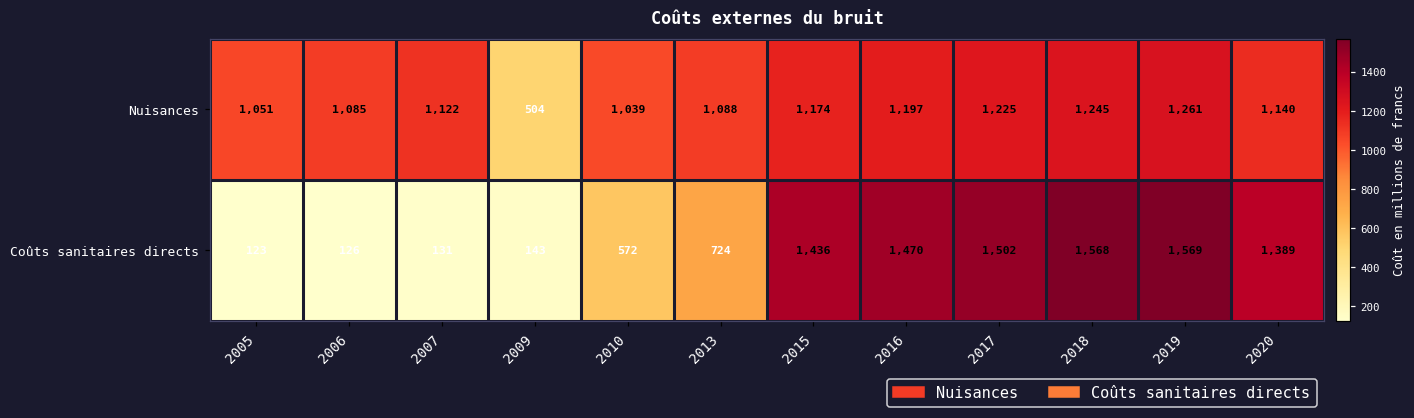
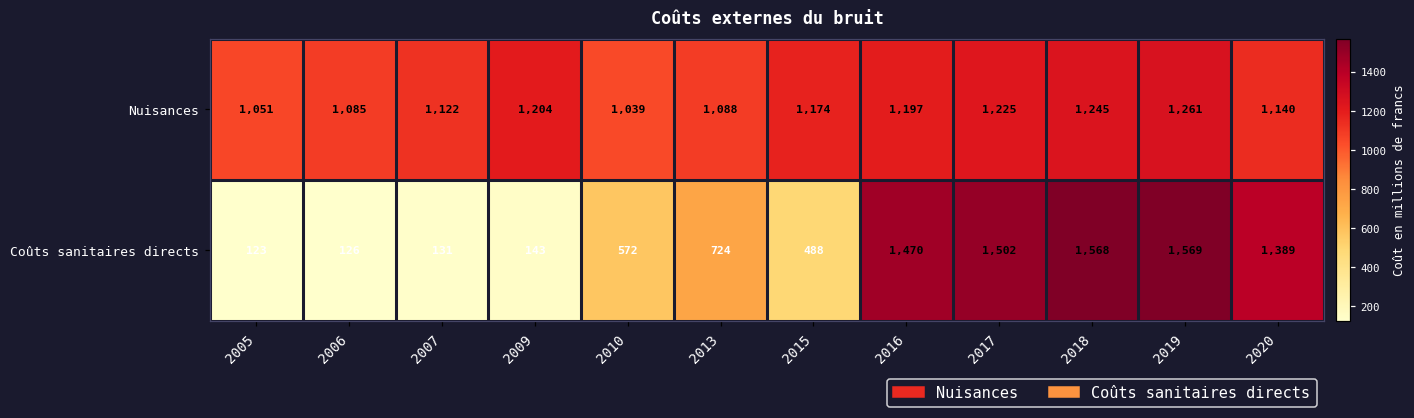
  {
    "Nuisances": {
      "2005": "1,051",
      "2006": "1,085",
      "2007": "1,122",
-     "2009": "504",
+     "2009": "1,204",
      "2010": "1,039",
      "2013": "1,088",
      "2015": "1,174",
      "2016": "1,197",
      "2017": "1,225",
      "2018": "1,245",
      "2019": "1,261",
      "2020": "1,140"
    },
    "Coûts sanitaires directs": {
      "2005": "123",
      "2006": "126",
      "2007": "131",
      "2009": "143",
      "2010": "572",
      "2013": "724",
-     "2015": "1,436",
+     "2015": "488",
      "2016": "1,470",
      "2017": "1,502",
      "2018": "1,568",
      "2019": "1,569",
      "2020": "1,389"
    }
  }
